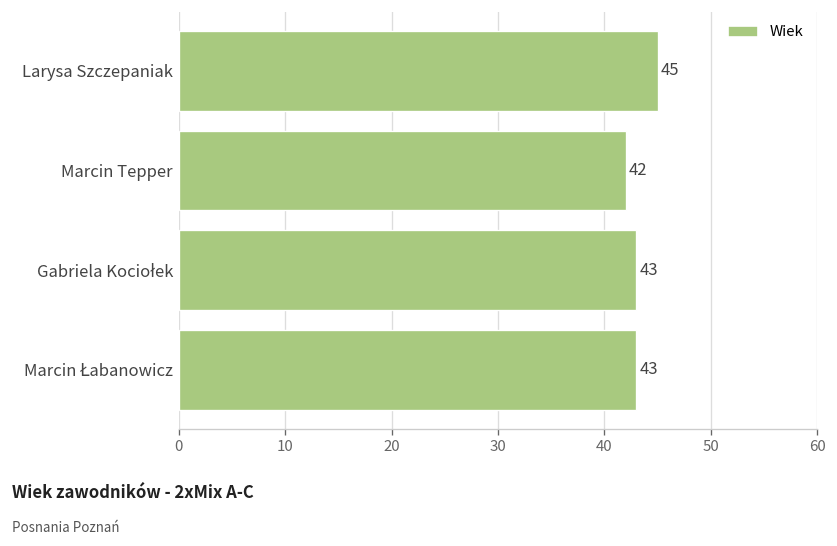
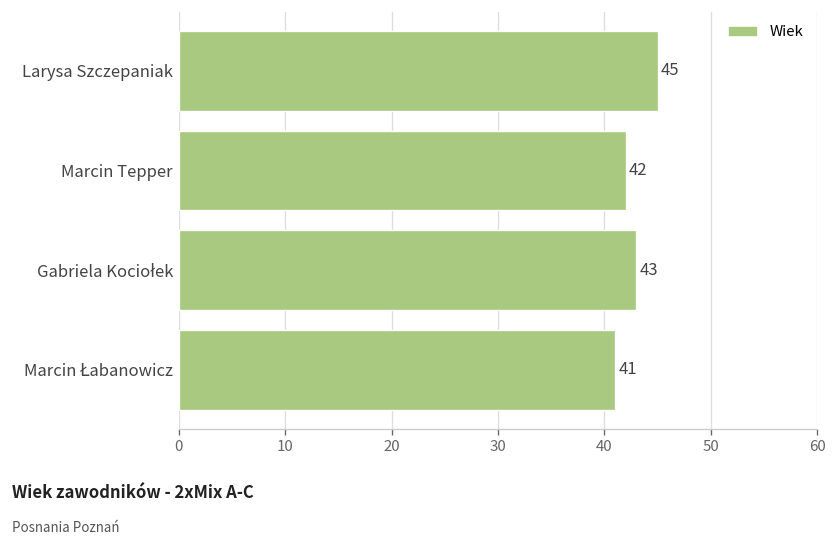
  {
    "Larysa Szczepaniak": 45,
    "Marcin Tepper": 42,
    "Gabriela Kociołek": 43,
-   "Marcin Łabanowicz": 43
+   "Marcin Łabanowicz": 41
  }
